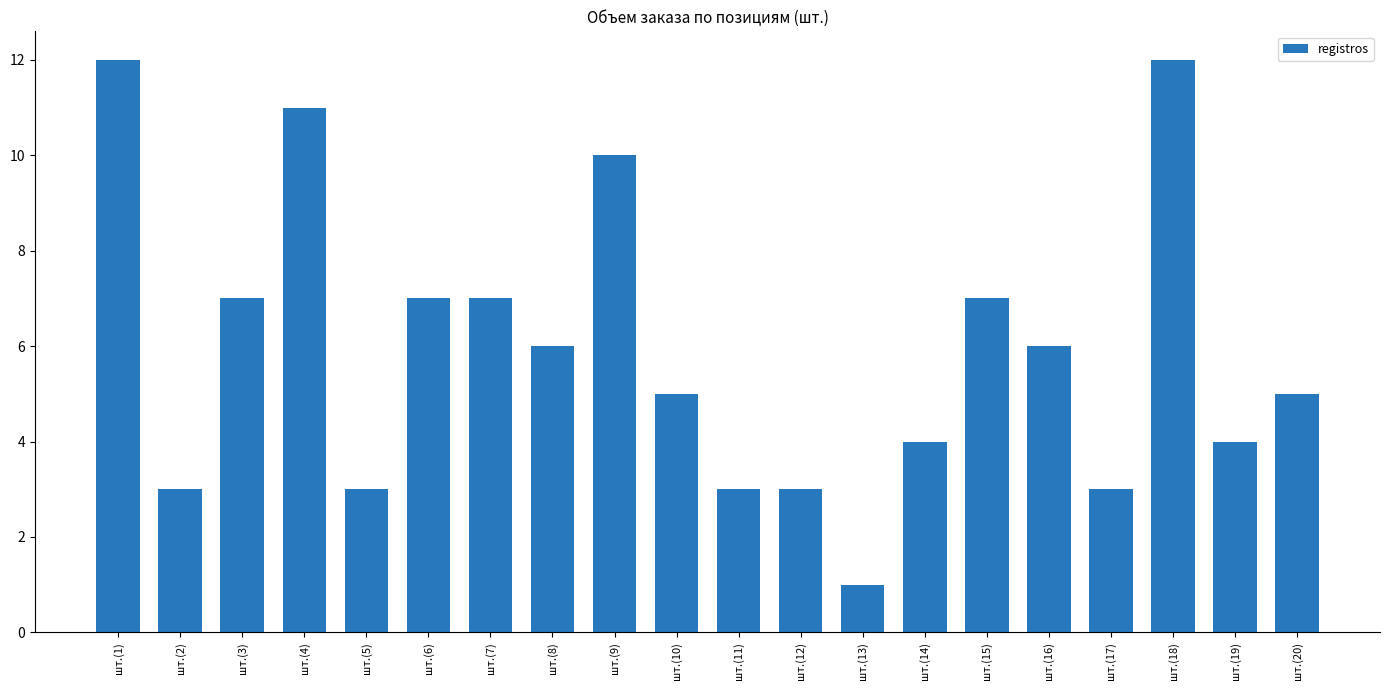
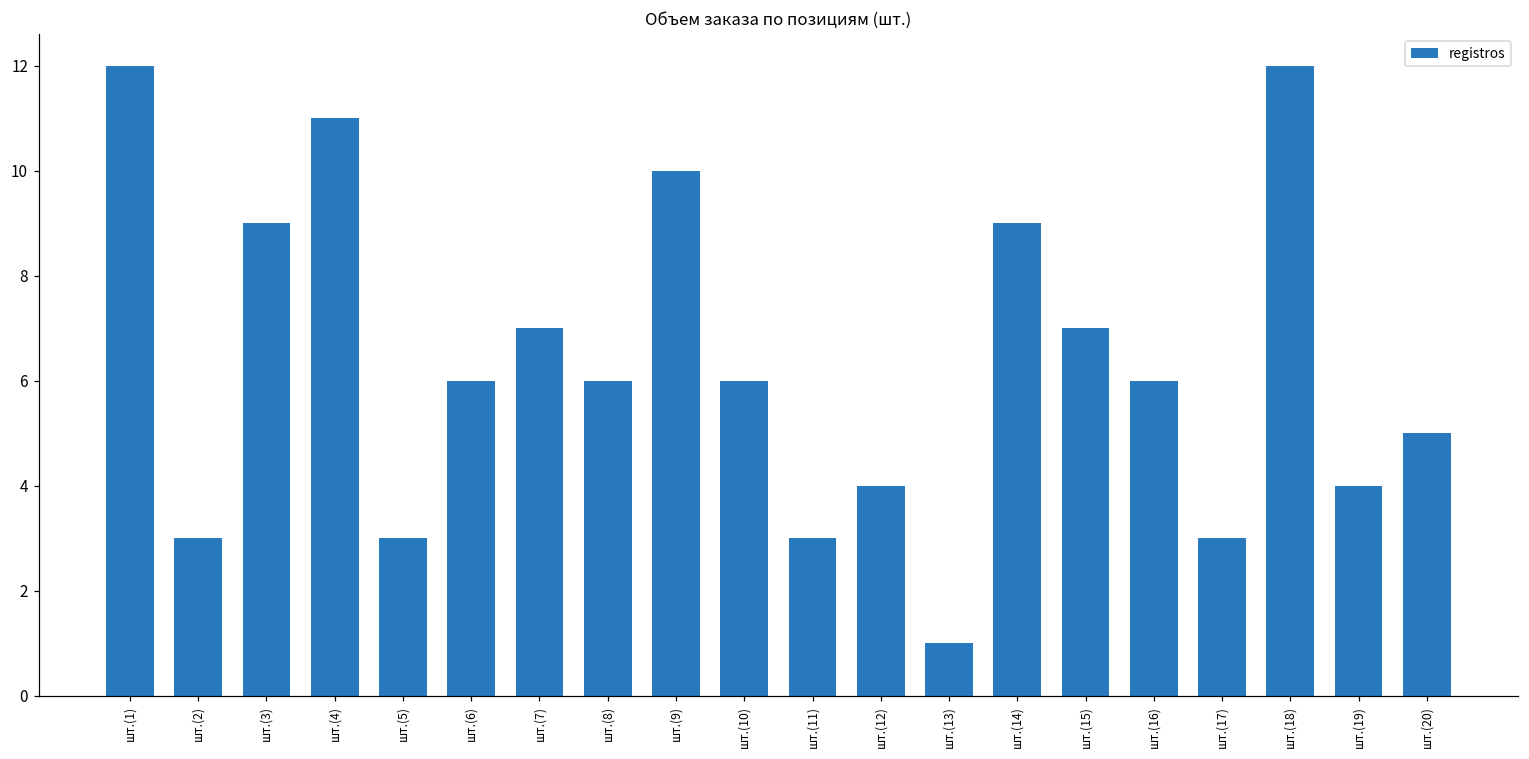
  {
    "шт.(1)": 12,
    "шт.(2)": 3,
-   "шт.(3)": 7,
+   "шт.(3)": 9,
    "шт.(4)": 11,
    "шт.(5)": 3,
-   "шт.(6)": 7,
+   "шт.(6)": 6,
    "шт.(7)": 7,
    "шт.(8)": 6,
    "шт.(9)": 10,
-   "шт.(10)": 5,
+   "шт.(10)": 6,
    "шт.(11)": 3,
-   "шт.(12)": 3,
+   "шт.(12)": 4,
    "шт.(13)": 1,
-   "шт.(14)": 4,
+   "шт.(14)": 9,
    "шт.(15)": 7,
    "шт.(16)": 6,
    "шт.(17)": 3,
    "шт.(18)": 12,
    "шт.(19)": 4,
    "шт.(20)": 5
  }
